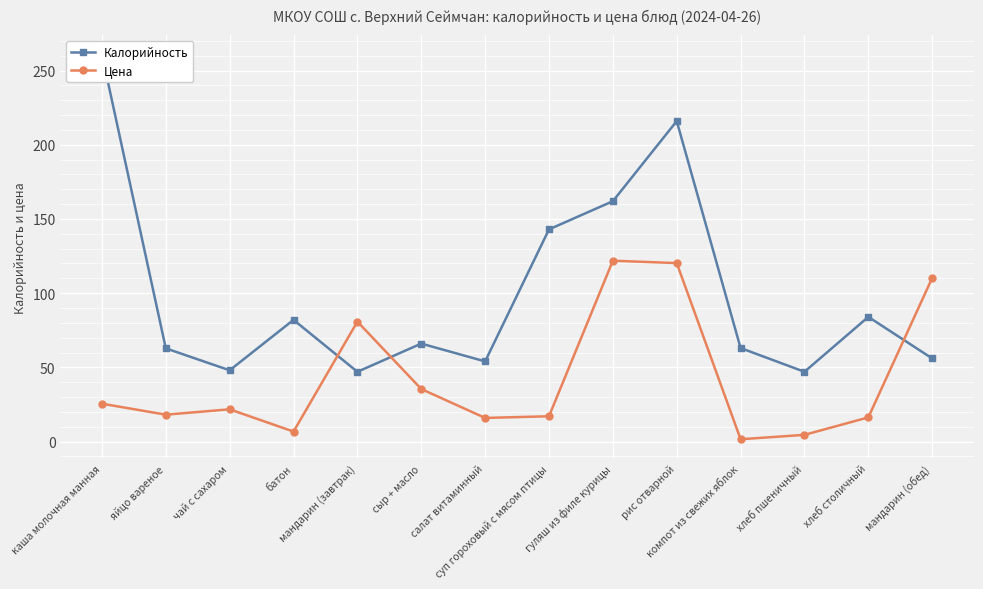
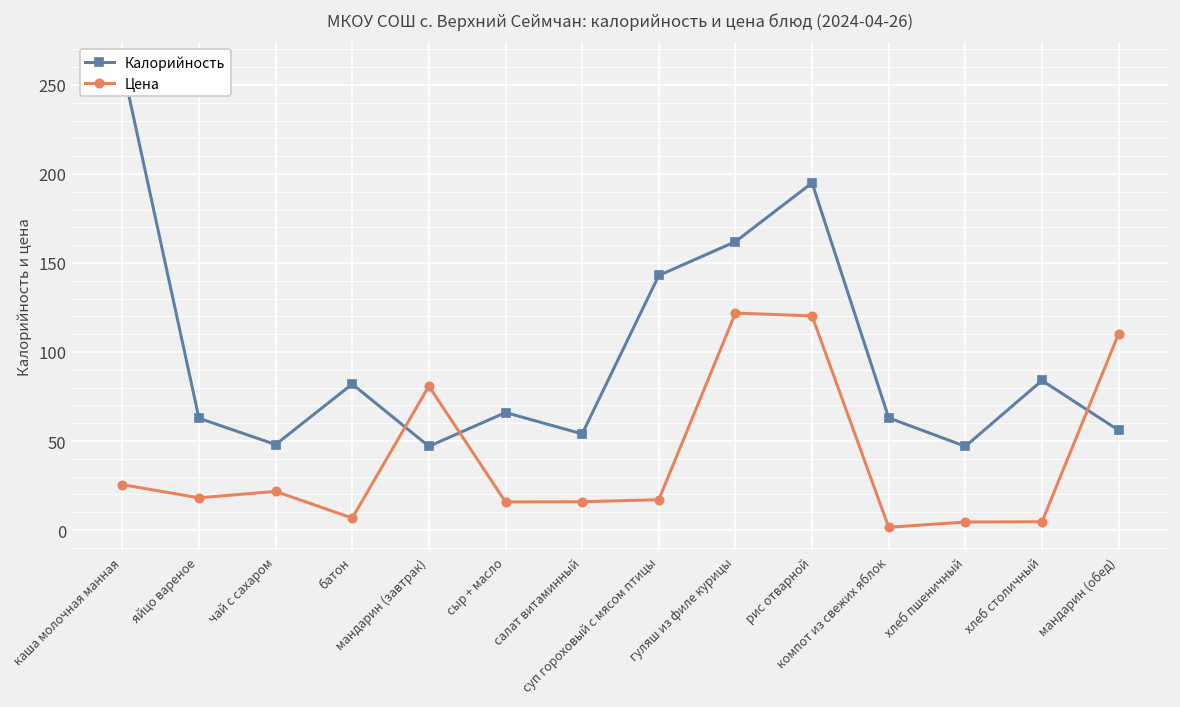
  {
    "Калорийность": {
      "яйцо вареное": 63,
      "чай с сахаром": 48,
      "батон": 82,
      "мандарин (завтрак)": 47,
      "сыр + масло": 66,
      "салат витаминный": 54,
      "суп гороховый с мясом птицы": 143,
      "гуляш из филе курицы": 162,
-     "рис отварной": 216,
+     "рис отварной": 195,
      "компот из свежих яблок": 63,
      "хлеб пшеничный": 47,
      "хлеб столичный": 84,
      "мандарин (обед)": 56
    },
    "Цена": {
      "каша молочная манная": 25,
      "яйцо вареное": 18,
      "чай с сахаром": 22,
      "батон": 7,
      "мандарин (завтрак)": 81,
-     "сыр + масло": 35,
+     "сыр + масло": 16,
      "салат витаминный": 16,
      "суп гороховый с мясом птицы": 17,
      "гуляш из филе курицы": 122,
      "рис отварной": 120,
      "компот из свежих яблок": 2,
      "хлеб пшеничный": 4,
-     "хлеб столичный": 16,
+     "хлеб столичный": 5,
      "мандарин (обед)": 110
    }
  }
